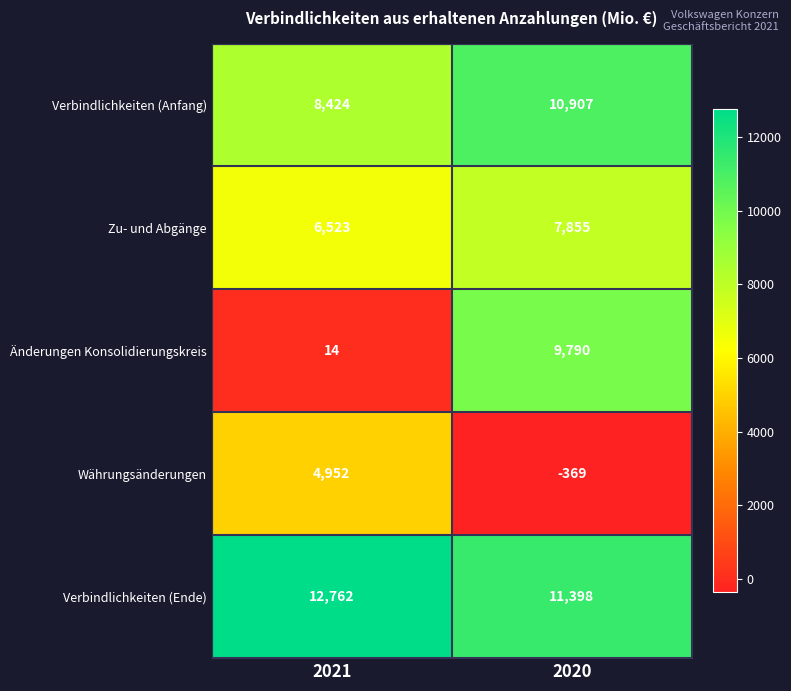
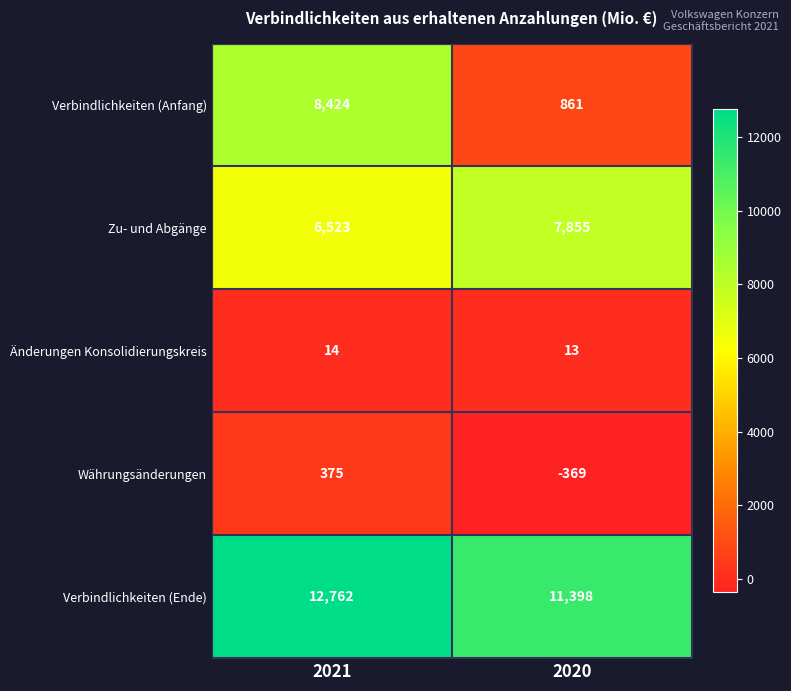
  {
    "Verbindlichkeiten (Anfang)": {
      "2021": "8,424",
-     "2020": "10,907"
+     "2020": "861"
    },
    "Zu- und Abgänge": {
      "2021": "6,523",
      "2020": "7,855"
    },
    "Änderungen Konsolidierungskreis": {
      "2021": "14",
-     "2020": "9,790"
+     "2020": "13"
    },
    "Währungsänderungen": {
-     "2021": "4,952",
+     "2021": "375",
      "2020": "-369"
    },
    "Verbindlichkeiten (Ende)": {
      "2021": "12,762",
      "2020": "11,398"
    }
  }
